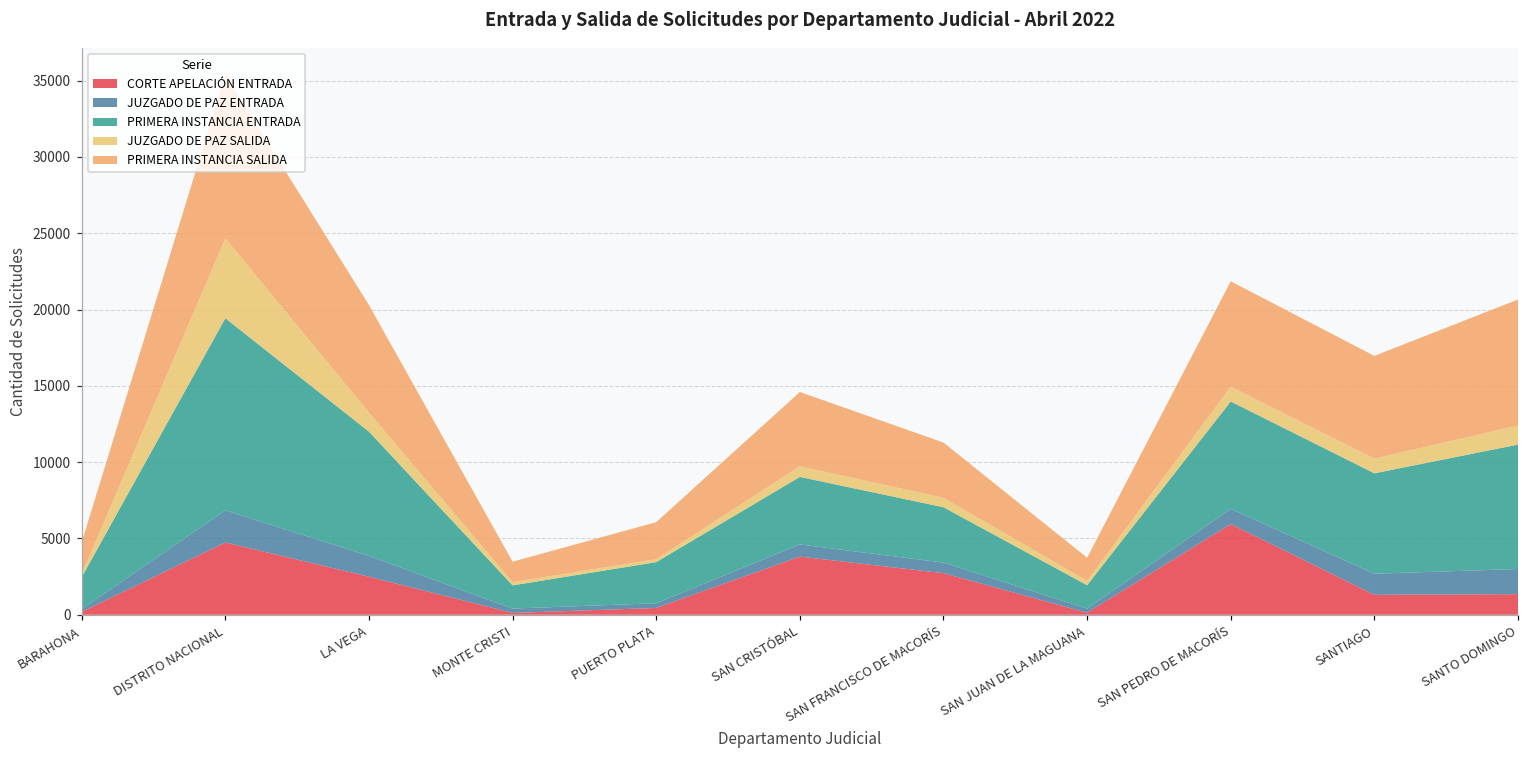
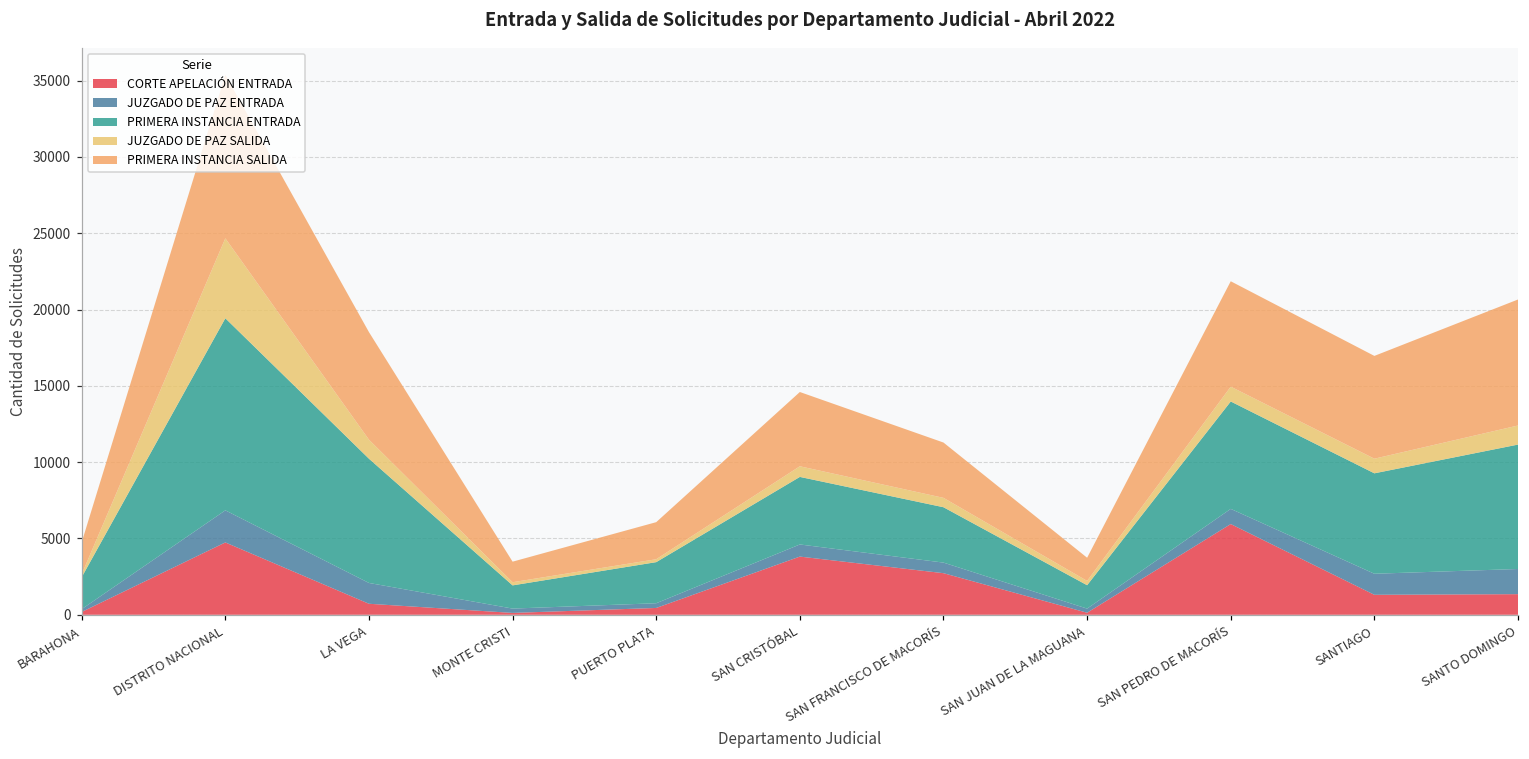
  {
    "CORTE APELACIÓN ENTRADA": {
      "DISTRITO NACIONAL": 4700,
-     "LA VEGA": 2500,
+     "LA VEGA": 700,
      "PUERTO PLATA": 400,
      "SAN CRISTÓBAL": 3800,
      "SAN FRANCISCO DE MACORÍS": 2700,
      "SAN PEDRO DE MACORÍS": 5900,
      "SANTIAGO": 1300,
      "SANTO DOMINGO": 1400
    }
  }
